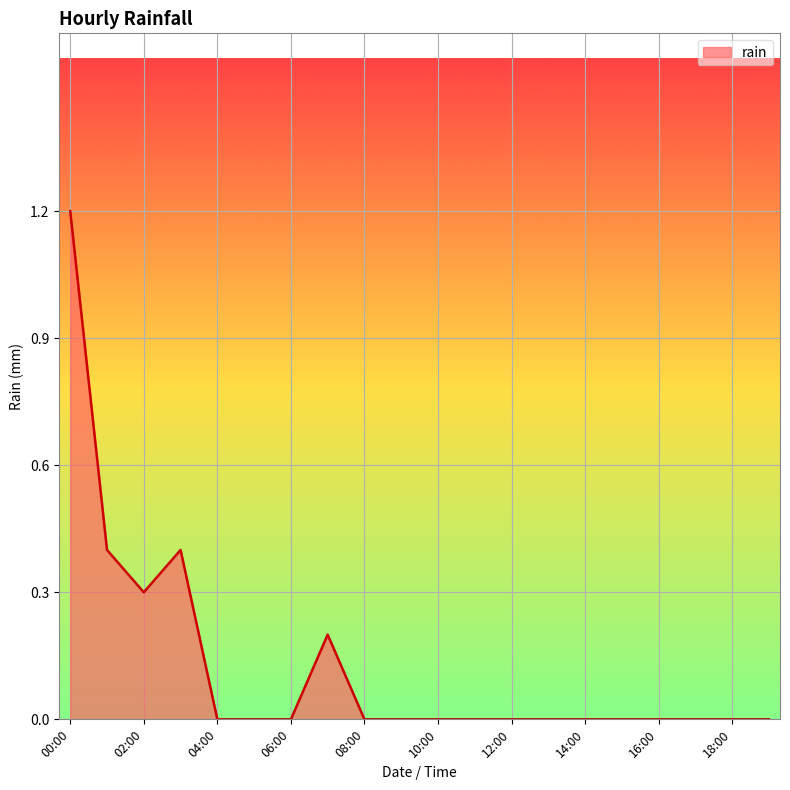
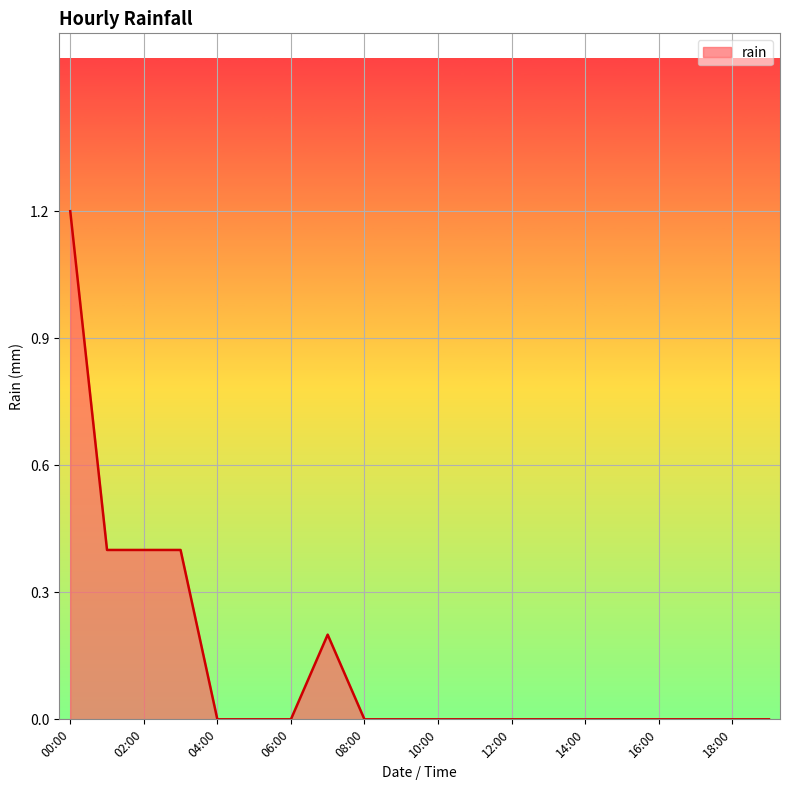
  {
    "00:00": 1.2,
-   "02:00": 0.3,
+   "02:00": 0.4,
    "04:00": 0.0,
    "06:00": 0.0,
    "08:00": 0.0,
    "10:00": 0.0,
    "12:00": 0.0,
    "14:00": 0.0,
    "16:00": 0.0,
    "18:00": 0.0
  }
